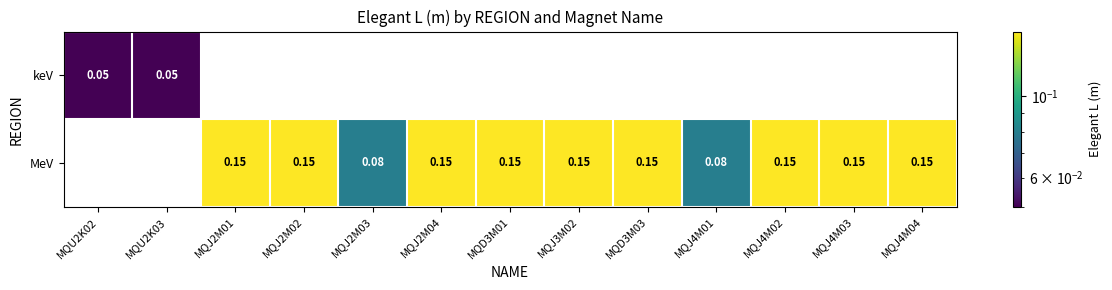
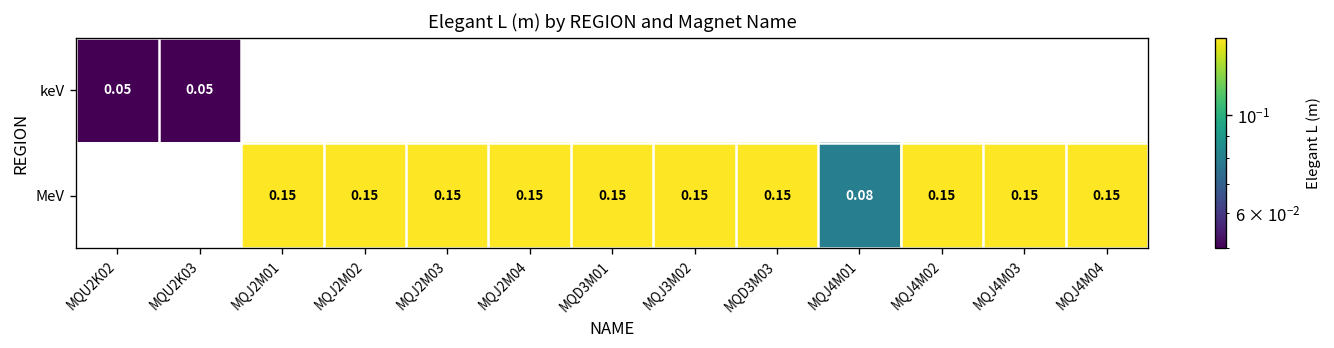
  {
    "keV": {
      "MQU2K02": 0.05,
      "MQU2K03": 0.05
    },
    "MeV": {
      "MQJ2M01": 0.15,
      "MQJ2M02": 0.15,
-     "MQJ2M03": 0.08,
+     "MQJ2M03": 0.15,
      "MQJ2M04": 0.15,
      "MQD3M01": 0.15,
      "MQJ3M02": 0.15,
      "MQD3M03": 0.15,
      "MQJ4M01": 0.08,
      "MQJ4M02": 0.15,
      "MQJ4M03": 0.15,
      "MQJ4M04": 0.15
    }
  }
